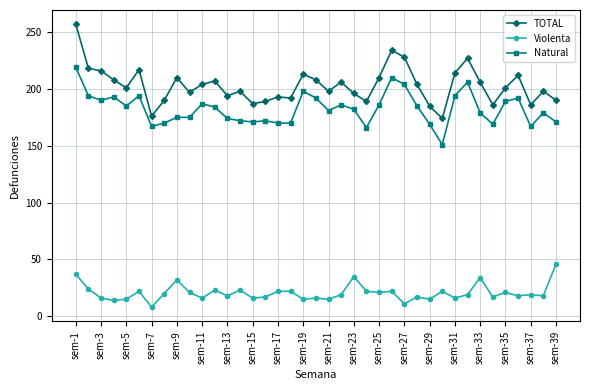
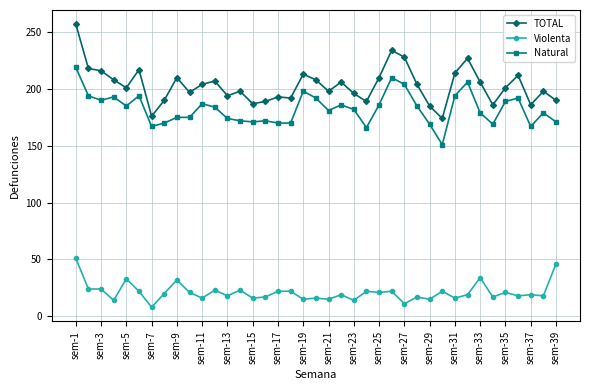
  {
    "Violenta": {
-     "sem-1": 37,
-     "sem-3": 16,
-     "sem-5": 15,
+     "sem-1": 51,
+     "sem-3": 24,
+     "sem-5": 33,
      "sem-7": 8,
      "sem-9": 32,
      "sem-11": 16,
      "sem-13": 18,
      "sem-15": 16,
      "sem-17": 22,
      "sem-19": 15,
      "sem-21": 15,
-     "sem-23": 35,
+     "sem-23": 14,
      "sem-25": 21,
      "sem-27": 11,
      "sem-29": 15,
      "sem-31": 16,
      "sem-33": 34,
      "sem-35": 21,
      "sem-37": 19,
      "sem-39": 46
    }
  }
